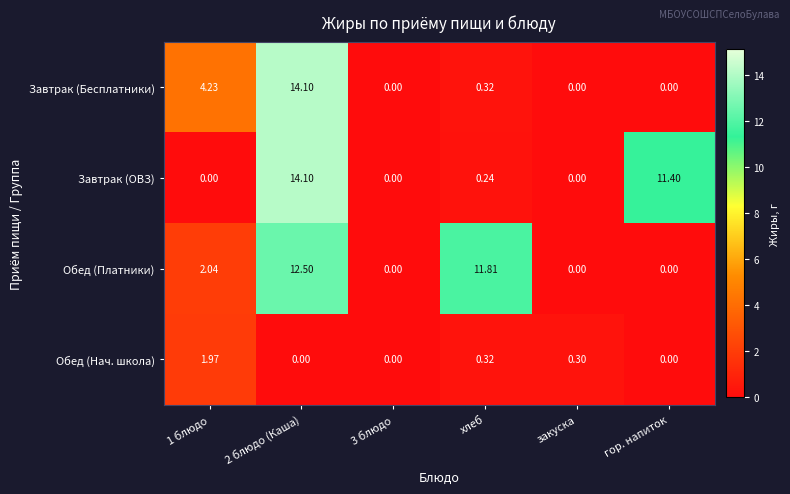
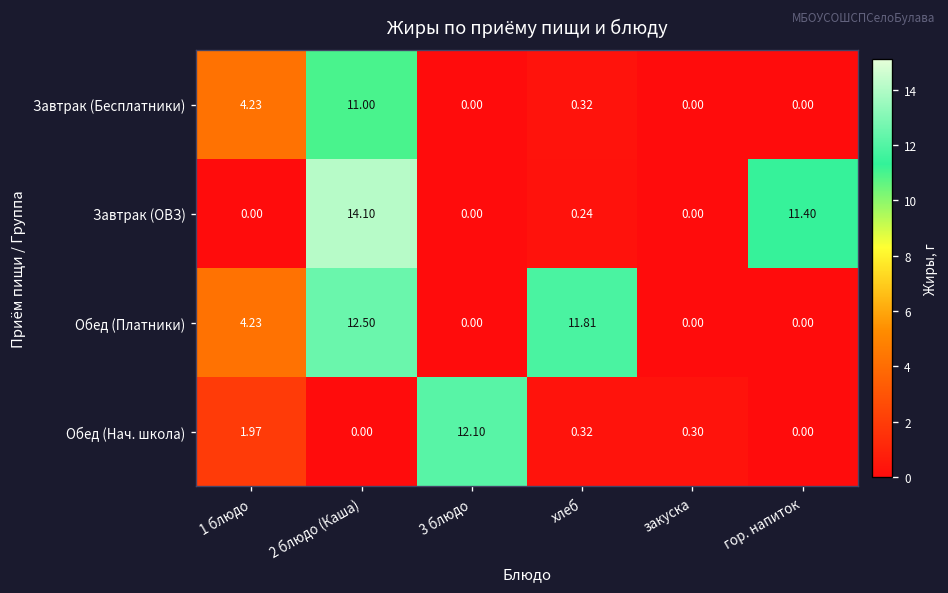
  {
    "Завтрак (Бесплатники)": {
      "1 блюдо": 4.23,
-     "2 блюдо (Каша)": 14.10,
+     "2 блюдо (Каша)": 11.00,
      "3 блюдо": 0.00,
      "хлеб": 0.32,
      "закуска": 0.00,
      "гор. напиток": 0.00
    },
    "Завтрак (ОВЗ)": {
      "1 блюдо": 0.00,
      "2 блюдо (Каша)": 14.10,
      "3 блюдо": 0.00,
      "хлеб": 0.24,
      "закуска": 0.00,
      "гор. напиток": 11.40
    },
    "Обед (Платники)": {
-     "1 блюдо": 2.04,
+     "1 блюдо": 4.23,
      "2 блюдо (Каша)": 12.50,
      "3 блюдо": 0.00,
      "хлеб": 11.81,
      "закуска": 0.00,
      "гор. напиток": 0.00
    },
    "Обед (Нач. школа)": {
      "1 блюдо": 1.97,
      "2 блюдо (Каша)": 0.00,
-     "3 блюдо": 0.00,
+     "3 блюдо": 12.10,
      "хлеб": 0.32,
      "закуска": 0.30,
      "гор. напиток": 0.00
    }
  }
